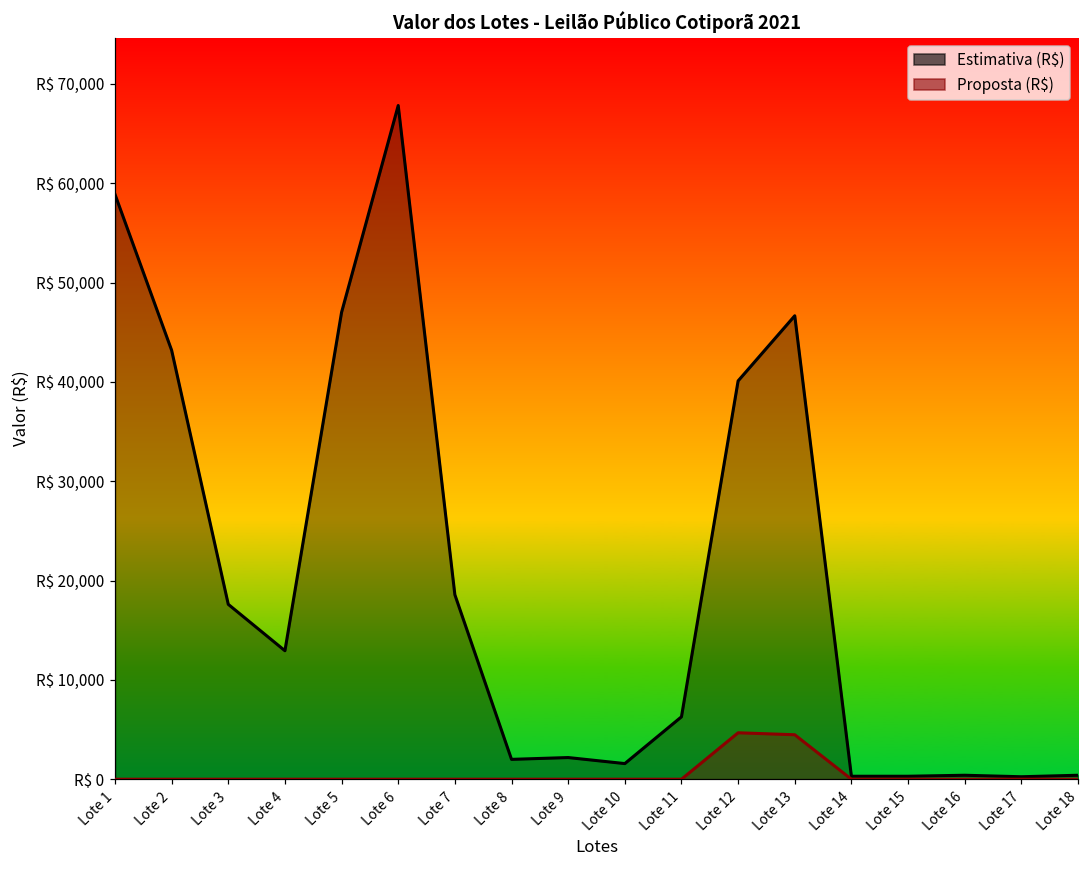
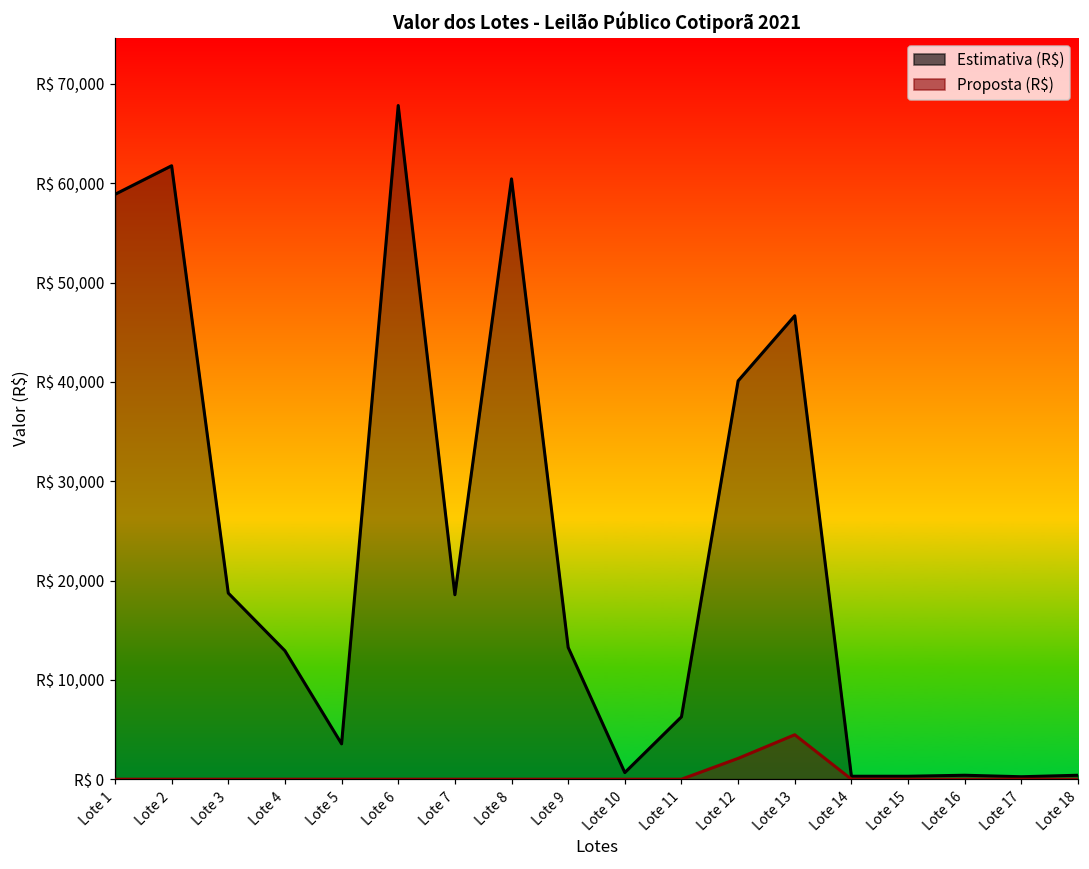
  {
    "Estimativa (R$)": {
      "Lote 1": "R$ 59,000",
-     "Lote 2": "R$ 43,000",
-     "Lote 3": "R$ 18,000",
+     "Lote 2": "R$ 62,000",
+     "Lote 3": "R$ 19,000",
      "Lote 4": "R$ 13,000",
-     "Lote 5": "R$ 47,000",
+     "Lote 5": "R$ 4,000",
      "Lote 6": "R$ 68,000",
      "Lote 7": "R$ 19,000",
-     "Lote 8": "R$ 2,000",
-     "Lote 9": "R$ 2,000",
-     "Lote 10": "R$ 2,000",
+     "Lote 8": "R$ 60,000",
+     "Lote 9": "R$ 13,000",
+     "Lote 10": "R$ 1,000",
      "Lote 11": "R$ 6,000",
      "Lote 12": "R$ 40,000",
      "Lote 13": "R$ 47,000",
      "Lote 14": "R$ 0",
      "Lote 15": "R$ 0",
      "Lote 16": "R$ 0",
      "Lote 18": "R$ 0"
    },
    "Proposta (R$)": {
      "Lote 1": "R$ 0",
      "Lote 2": "R$ 0",
      "Lote 3": "R$ 0",
      "Lote 4": "R$ 0",
      "Lote 5": "R$ 0",
      "Lote 6": "R$ 0",
      "Lote 7": "R$ 0",
      "Lote 8": "R$ 0",
      "Lote 9": "R$ 0",
      "Lote 10": "R$ 0",
      "Lote 11": "R$ 0",
-     "Lote 12": "R$ 5,000",
+     "Lote 12": "R$ 2,000",
      "Lote 13": "R$ 4,000",
      "Lote 14": "R$ 0",
      "Lote 15": "R$ 0",
      "Lote 16": "R$ 0",
      "Lote 18": "R$ 0"
    }
  }
